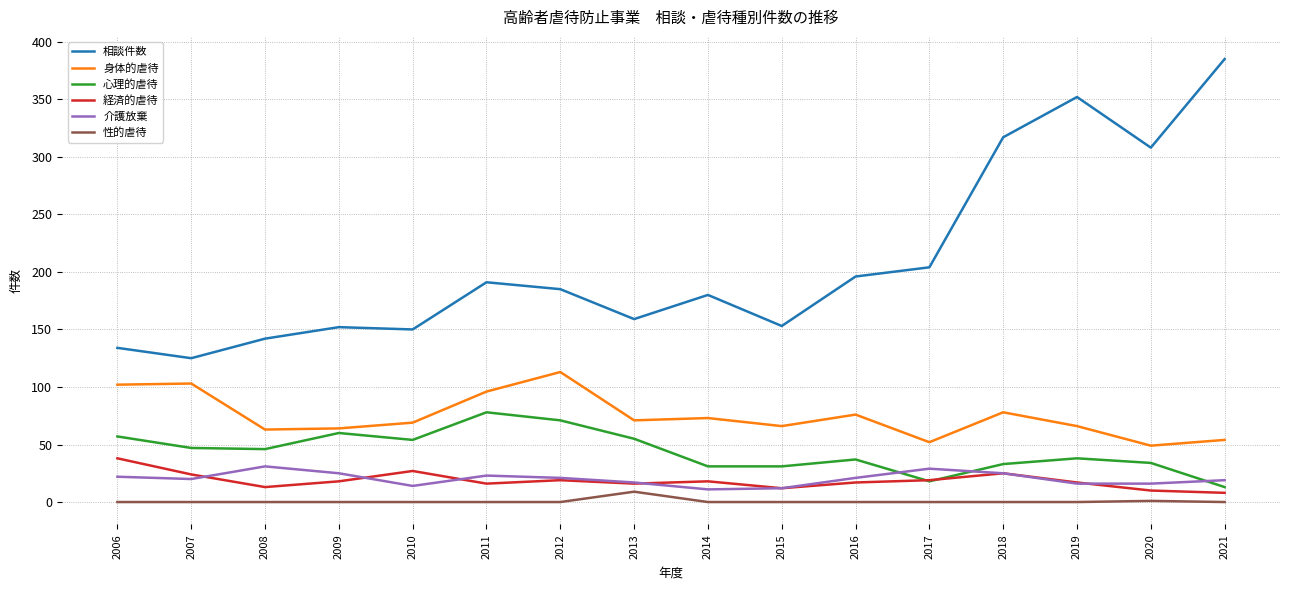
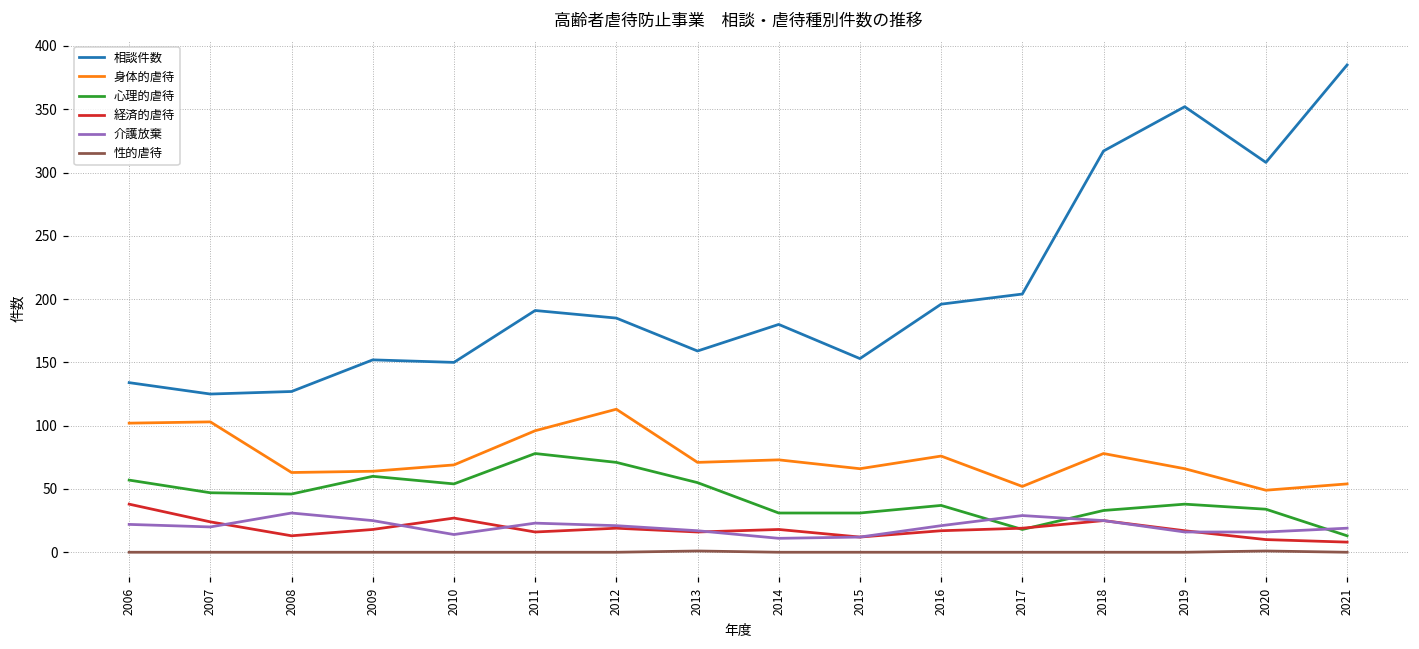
  {
    "相談件数": {
      "2006": 134,
      "2007": 125,
-     "2008": 142,
+     "2008": 127,
      "2009": 152,
      "2010": 150,
      "2011": 191,
      "2012": 185,
      "2013": 159,
      "2014": 180,
      "2015": 153,
      "2016": 196,
      "2017": 204,
      "2018": 317,
      "2019": 352,
      "2020": 308,
      "2021": 385
    },
    "身体的虐待": {
      "2006": 102,
      "2007": 103,
      "2008": 63,
      "2009": 64,
      "2010": 69,
      "2011": 96,
      "2012": 113,
      "2013": 71,
      "2014": 73,
      "2015": 66,
      "2016": 76,
      "2017": 52,
      "2018": 78,
      "2019": 66,
      "2020": 49,
      "2021": 54
    },
    "心理的虐待": {
      "2006": 57,
      "2007": 47,
      "2008": 46,
      "2009": 60,
      "2010": 54,
      "2011": 78,
      "2012": 71,
      "2013": 55,
      "2014": 31,
      "2015": 31,
      "2016": 37,
      "2018": 33,
      "2019": 38,
      "2020": 34,
      "2021": 13
    },
    "経済的虐待": {
      "2006": 38,
      "2007": 24,
      "2008": 13,
      "2009": 18,
      "2010": 27,
      "2011": 16,
      "2014": 18,
      "2016": 17,
      "2020": 10,
      "2021": 8
    },
    "介護放棄": {
      "2006": 22,
      "2007": 20,
      "2008": 31,
      "2009": 25,
      "2010": 14,
      "2011": 23,
      "2014": 11,
      "2016": 21,
      "2017": 29,
      "2020": 16,
      "2021": 19
    },
    "性的虐待": {
      "2006": 0,
      "2007": 0,
      "2008": 0,
      "2009": 0,
      "2010": 0,
      "2011": 0,
      "2012": 0,
-     "2013": 9,
+     "2013": 1,
      "2014": 0,
      "2015": 0,
      "2016": 0,
      "2017": 0,
      "2018": 0,
      "2019": 0,
      "2020": 1,
      "2021": 0
    }
  }
